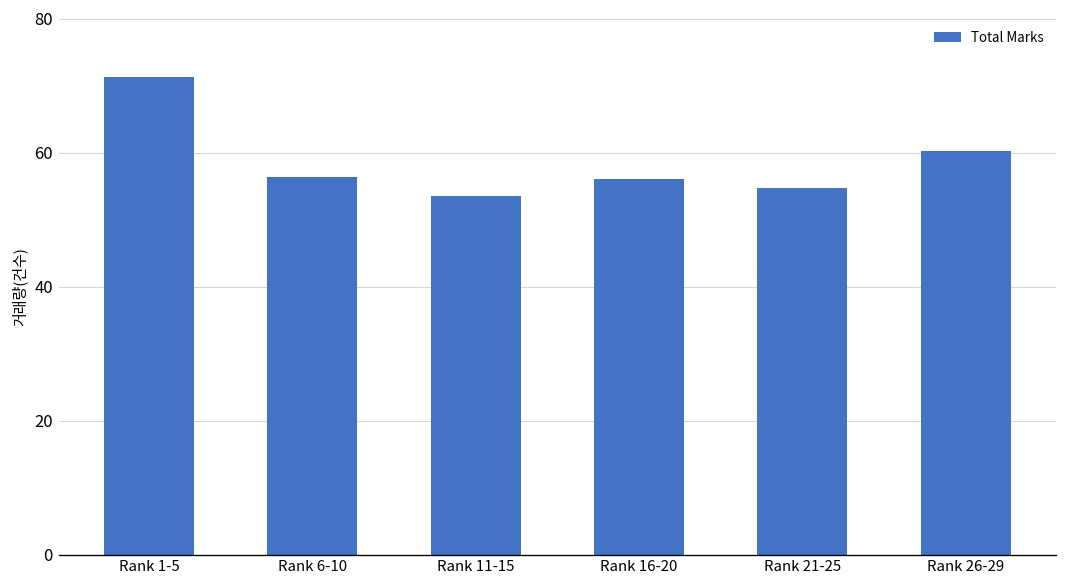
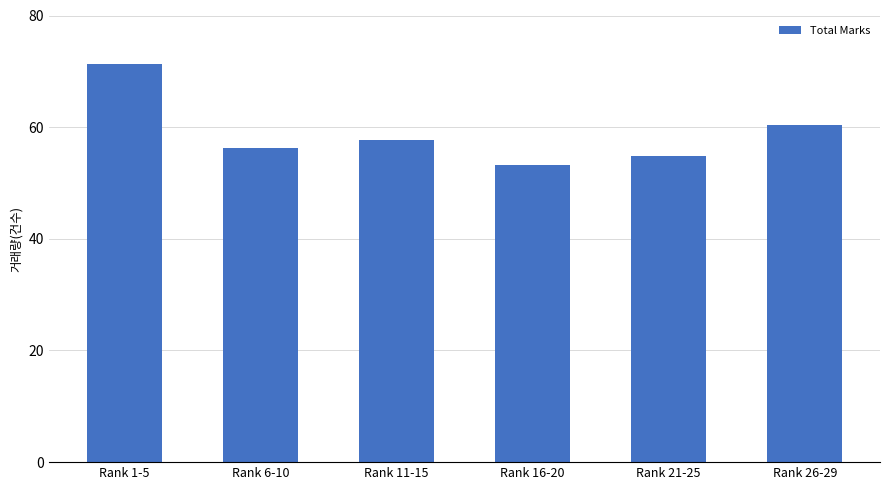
  {
    "Rank 1-5": 71,
    "Rank 6-10": 56,
-   "Rank 11-15": 54,
-   "Rank 16-20": 56,
+   "Rank 11-15": 58,
+   "Rank 16-20": 53,
    "Rank 21-25": 55,
    "Rank 26-29": 60
  }
